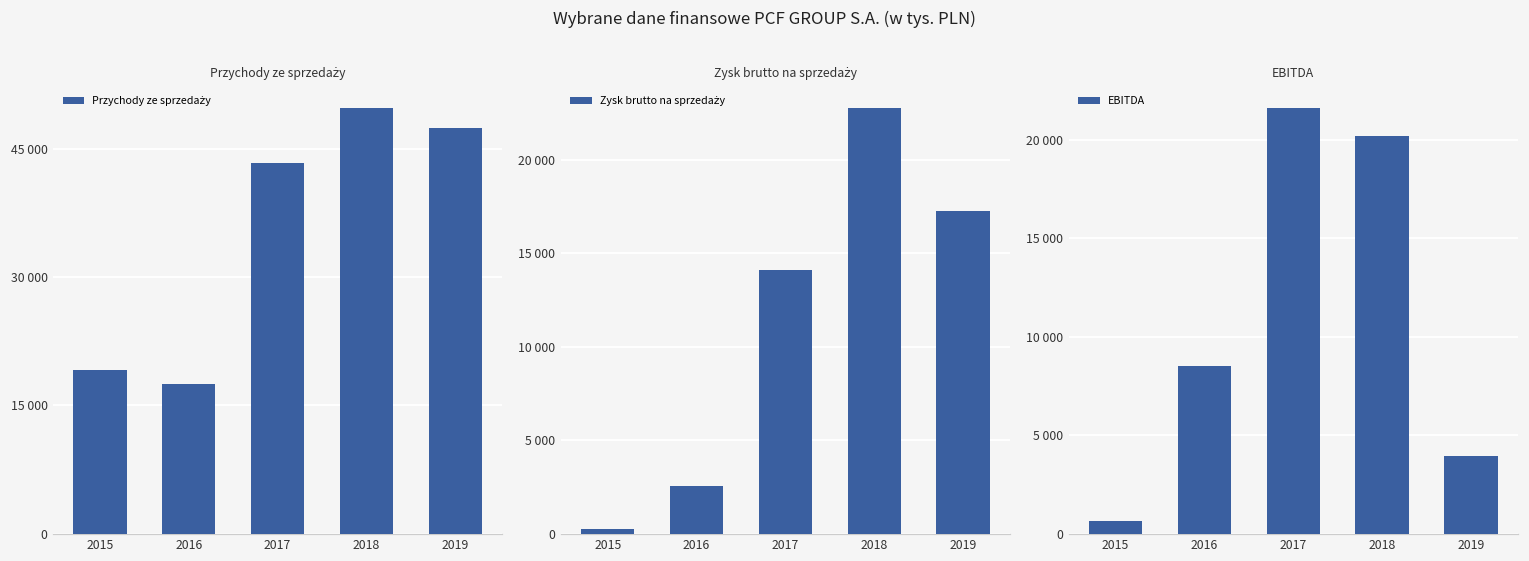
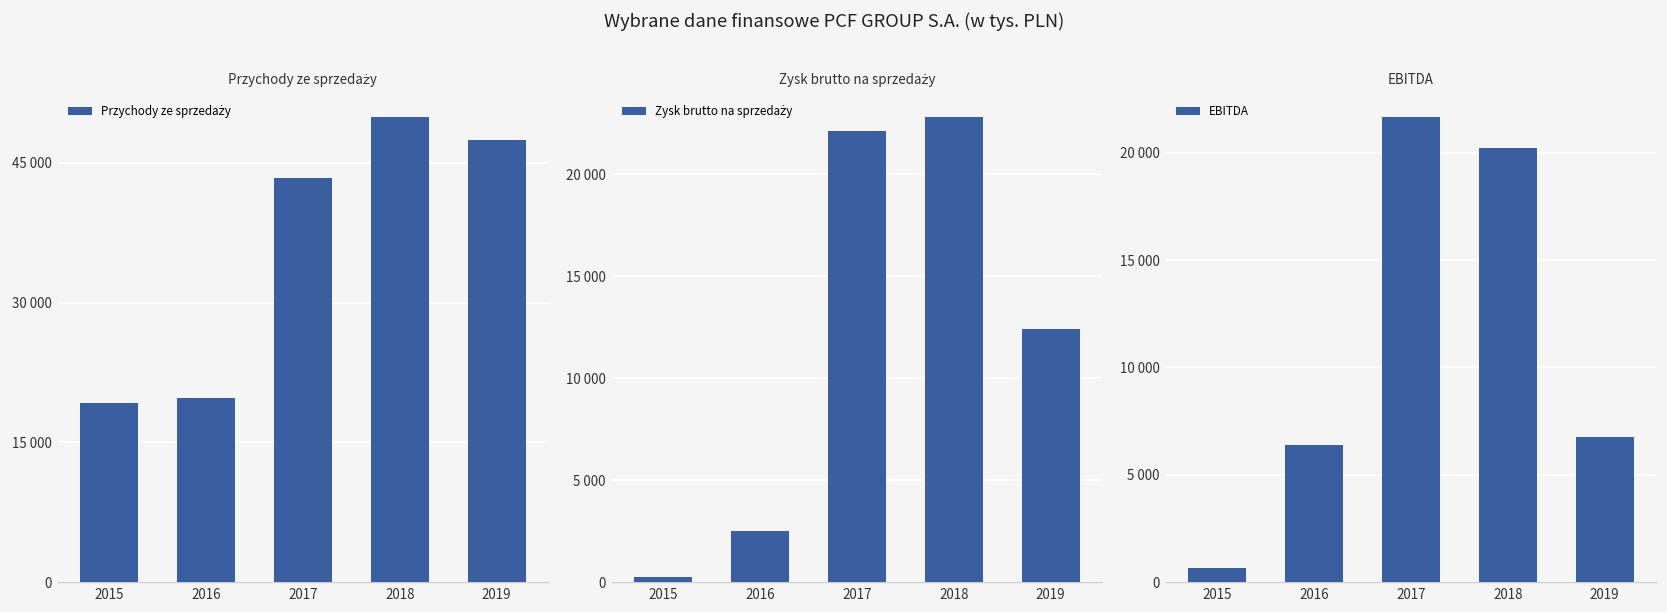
  {
    "Przychody ze sprzedaży": {
      "2015": 19000,
-     "2016": 18000,
+     "2016": 20000,
      "2017": 43000,
      "2018": 50000,
      "2019": 47000
    },
    "Zysk brutto na sprzedaży": {
      "2015": 300,
      "2016": 2500,
-     "2017": 14100,
+     "2017": 22100,
      "2018": 22800,
-     "2019": 17300
+     "2019": 12400
    },
    "EBITDA": {
      "2015": 600,
-     "2016": 8500,
+     "2016": 6400,
      "2017": 21600,
      "2018": 20200,
-     "2019": 4000
+     "2019": 6700
    }
  }
